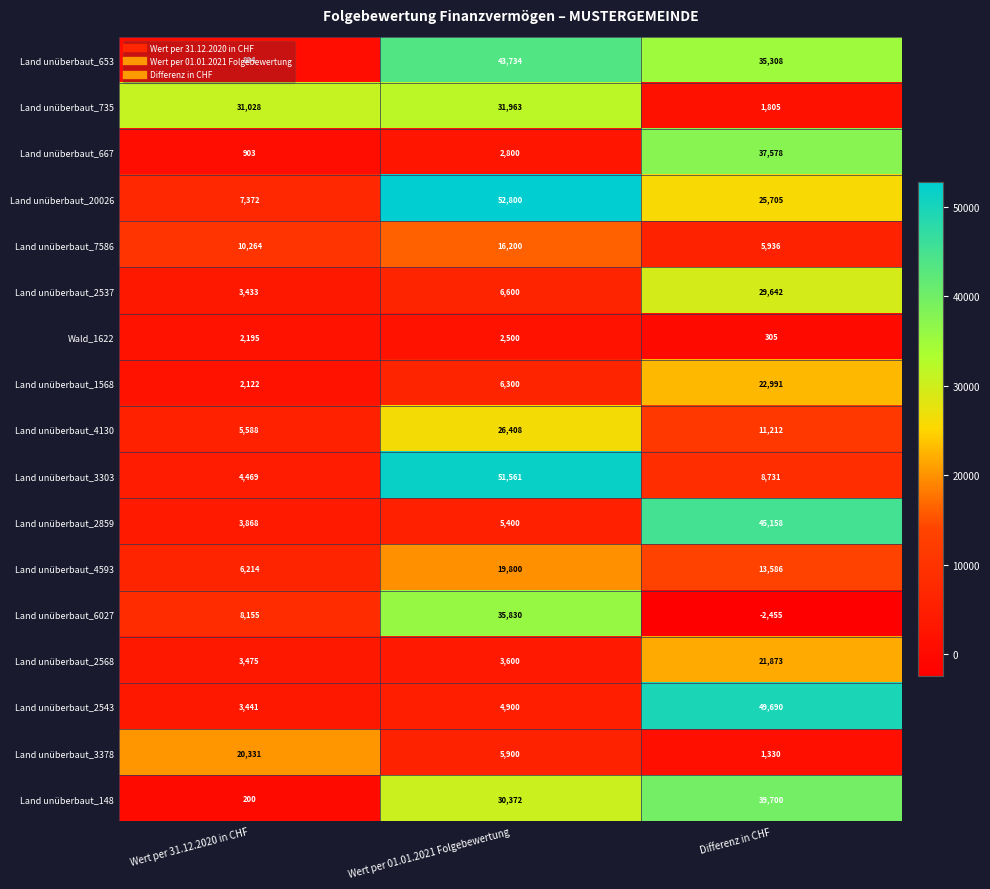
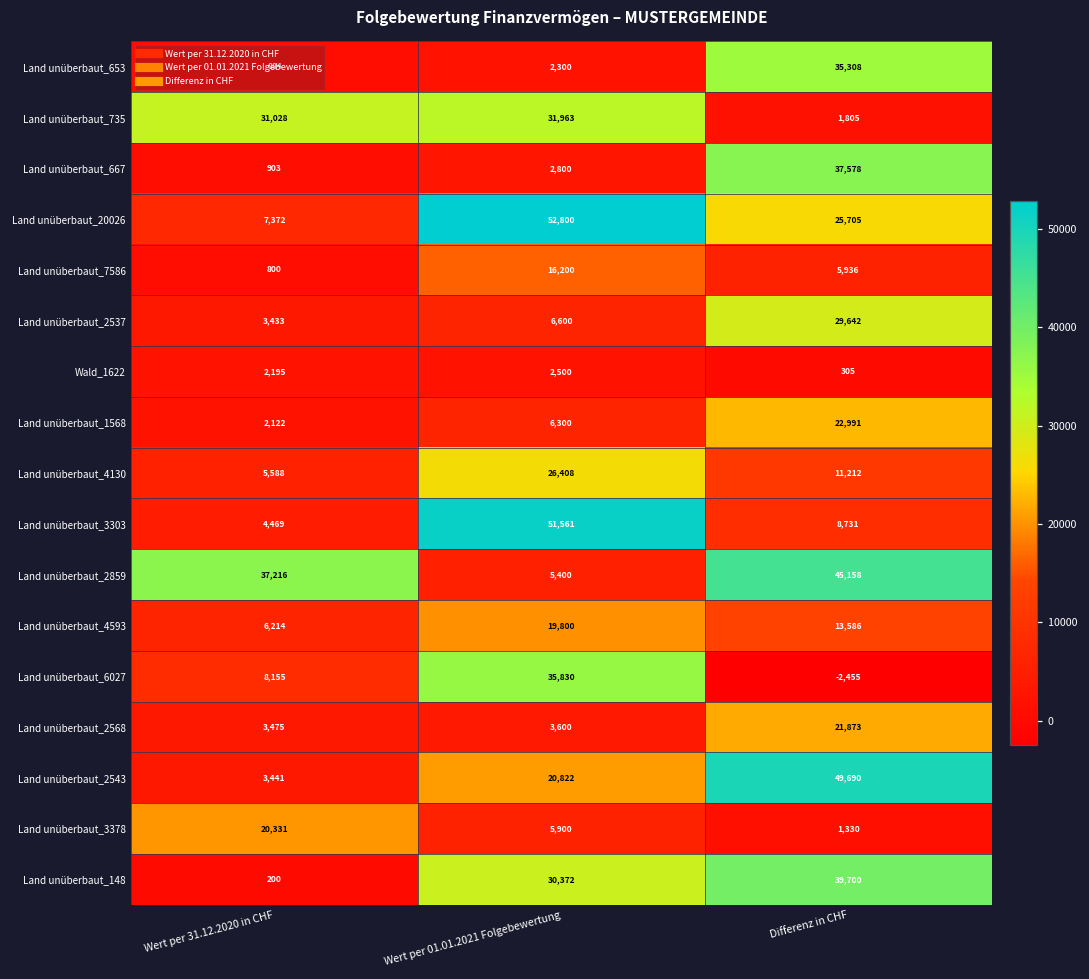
  {
    "Land unüberbaut_653": {
-     "Wert per 01.01.2021 Folgebewertung": "43,734",
+     "Wert per 01.01.2021 Folgebewertung": "2,300",
      "Differenz in CHF": "35,308"
    },
    "Land unüberbaut_735": {
      "Wert per 31.12.2020 in CHF": "31,028",
      "Wert per 01.01.2021 Folgebewertung": "31,963",
      "Differenz in CHF": "1,805"
    },
    "Land unüberbaut_667": {
      "Wert per 31.12.2020 in CHF": "903",
      "Wert per 01.01.2021 Folgebewertung": "2,800",
      "Differenz in CHF": "37,578"
    },
    "Land unüberbaut_20026": {
      "Wert per 31.12.2020 in CHF": "7,372",
      "Wert per 01.01.2021 Folgebewertung": "52,800",
      "Differenz in CHF": "25,705"
    },
    "Land unüberbaut_7586": {
-     "Wert per 31.12.2020 in CHF": "10,264",
+     "Wert per 31.12.2020 in CHF": "800",
      "Wert per 01.01.2021 Folgebewertung": "16,200",
      "Differenz in CHF": "5,936"
    },
    "Land unüberbaut_2537": {
      "Wert per 31.12.2020 in CHF": "3,433",
      "Wert per 01.01.2021 Folgebewertung": "6,600",
      "Differenz in CHF": "29,642"
    },
    "Wald_1622": {
      "Wert per 31.12.2020 in CHF": "2,195",
      "Wert per 01.01.2021 Folgebewertung": "2,500",
      "Differenz in CHF": "305"
    },
    "Land unüberbaut_1568": {
      "Wert per 31.12.2020 in CHF": "2,122",
      "Wert per 01.01.2021 Folgebewertung": "6,300",
      "Differenz in CHF": "22,991"
    },
    "Land unüberbaut_4130": {
      "Wert per 31.12.2020 in CHF": "5,588",
      "Wert per 01.01.2021 Folgebewertung": "26,408",
      "Differenz in CHF": "11,212"
    },
    "Land unüberbaut_3303": {
      "Wert per 31.12.2020 in CHF": "4,469",
      "Wert per 01.01.2021 Folgebewertung": "51,561",
      "Differenz in CHF": "8,731"
    },
    "Land unüberbaut_2859": {
-     "Wert per 31.12.2020 in CHF": "3,868",
+     "Wert per 31.12.2020 in CHF": "37,216",
      "Wert per 01.01.2021 Folgebewertung": "5,400",
      "Differenz in CHF": "45,158"
    },
    "Land unüberbaut_4593": {
      "Wert per 31.12.2020 in CHF": "6,214",
      "Wert per 01.01.2021 Folgebewertung": "19,800",
      "Differenz in CHF": "13,586"
    },
    "Land unüberbaut_6027": {
      "Wert per 31.12.2020 in CHF": "8,155",
      "Wert per 01.01.2021 Folgebewertung": "35,830",
      "Differenz in CHF": "-2,455"
    },
    "Land unüberbaut_2568": {
      "Wert per 31.12.2020 in CHF": "3,475",
      "Wert per 01.01.2021 Folgebewertung": "3,600",
      "Differenz in CHF": "21,873"
    },
    "Land unüberbaut_2543": {
      "Wert per 31.12.2020 in CHF": "3,441",
-     "Wert per 01.01.2021 Folgebewertung": "4,900",
+     "Wert per 01.01.2021 Folgebewertung": "20,822",
      "Differenz in CHF": "49,690"
    },
    "Land unüberbaut_3378": {
      "Wert per 31.12.2020 in CHF": "20,331",
      "Wert per 01.01.2021 Folgebewertung": "5,900",
      "Differenz in CHF": "1,330"
    },
    "Land unüberbaut_148": {
      "Wert per 31.12.2020 in CHF": "200",
      "Wert per 01.01.2021 Folgebewertung": "30,372",
      "Differenz in CHF": "39,700"
    }
  }
